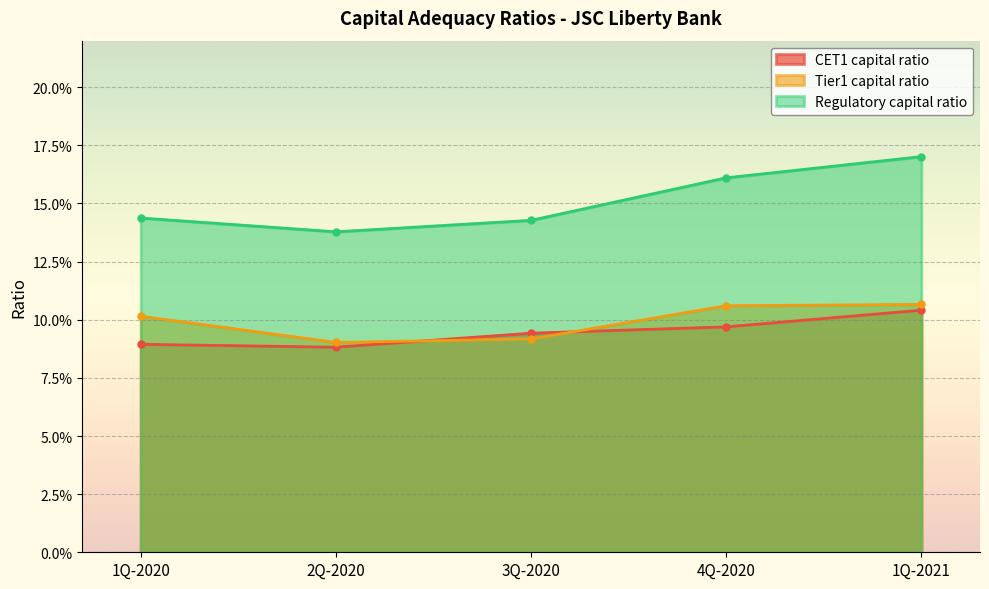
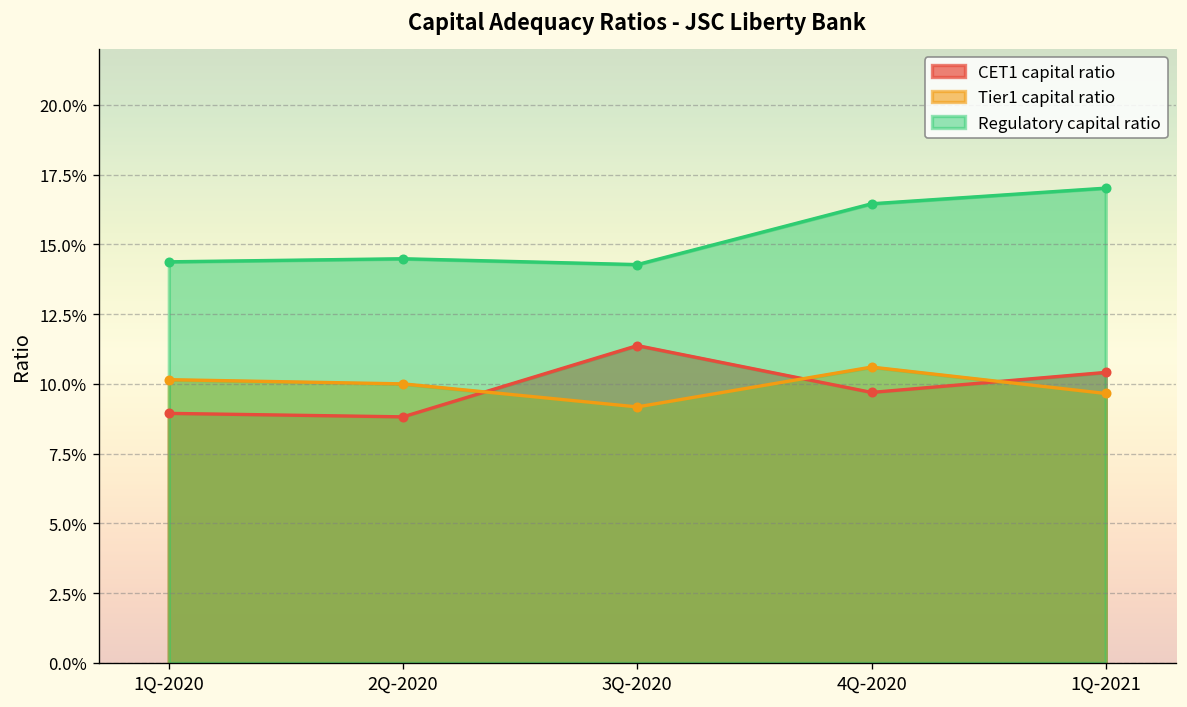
  {
    "CET1 capital ratio": {
      "1Q-2020": "8.9%",
      "2Q-2020": "8.8%",
-     "3Q-2020": "9.4%",
+     "3Q-2020": "11.4%",
      "4Q-2020": "9.7%",
      "1Q-2021": "10.4%"
    },
    "Tier1 capital ratio": {
      "1Q-2020": "10.2%",
-     "2Q-2020": "9.0%",
+     "2Q-2020": "10.0%",
      "3Q-2020": "9.2%",
      "4Q-2020": "10.6%",
-     "1Q-2021": "10.7%"
+     "1Q-2021": "9.7%"
    },
    "Regulatory capital ratio": {
      "1Q-2020": "14.4%",
-     "2Q-2020": "13.8%",
+     "2Q-2020": "14.5%",
      "3Q-2020": "14.3%",
-     "4Q-2020": "16.1%",
+     "4Q-2020": "16.5%",
      "1Q-2021": "17.0%"
    }
  }
